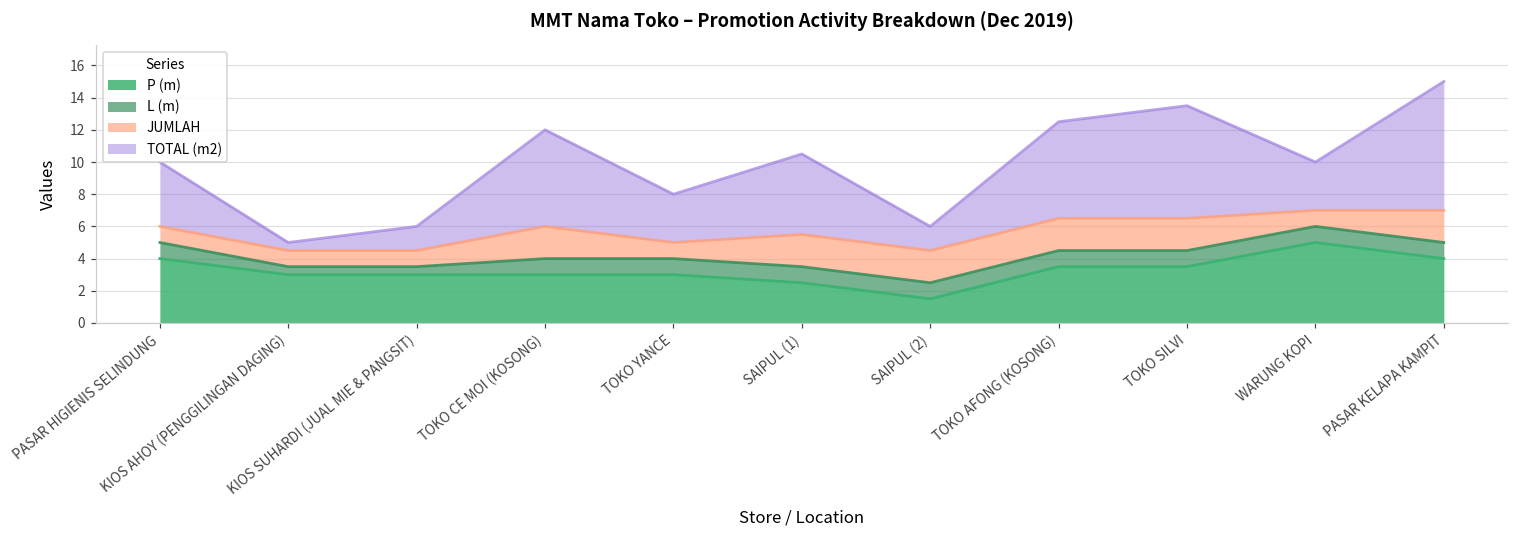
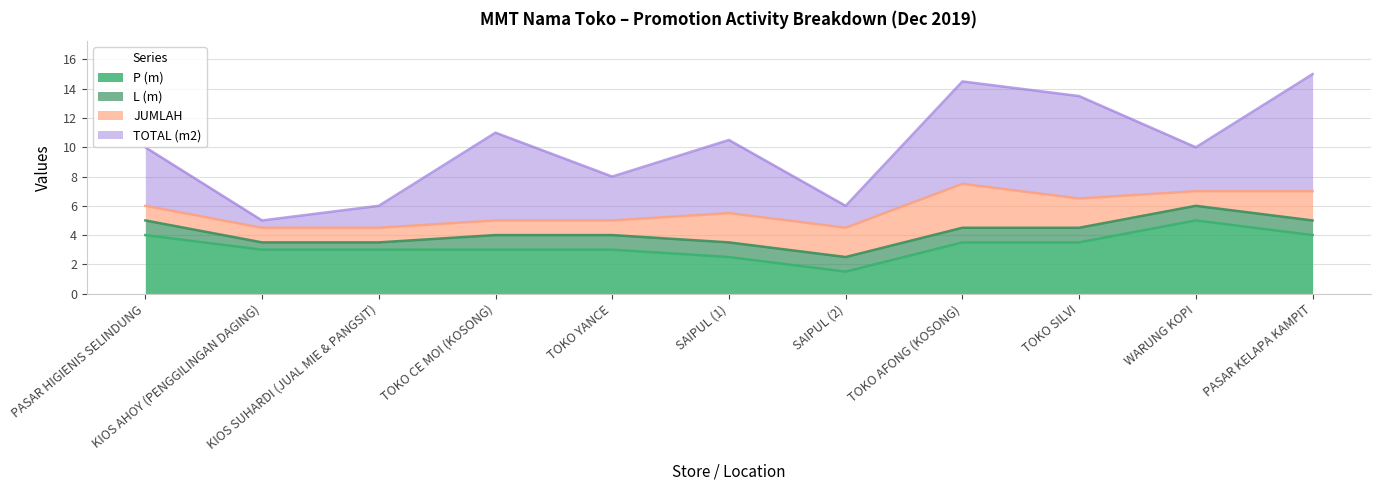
  {
    "JUMLAH": {
      "PASAR HIGIENIS SELINDUNG": 1,
      "KIOS AHOY (PENGGILINGAN DAGING)": 1,
      "KIOS SUHARDI (JUAL MIE & PANGSIT)": 1,
-     "TOKO CE MOI (KOSONG)": 2,
+     "TOKO CE MOI (KOSONG)": 1,
      "TOKO YANCE": 1,
      "SAIPUL (1)": 2,
      "SAIPUL (2)": 2,
-     "TOKO AFONG (KOSONG)": 2,
+     "TOKO AFONG (KOSONG)": 3,
      "TOKO SILVI": 2,
      "WARUNG KOPI": 1,
      "PASAR KELAPA KAMPIT": 2
    },
    "TOTAL (m2)": {
      "KIOS AHOY (PENGGILINGAN DAGING)": 0.5,
      "KIOS SUHARDI (JUAL MIE & PANGSIT)": 1.5,
      "TOKO CE MOI (KOSONG)": 6,
      "TOKO YANCE": 3,
      "SAIPUL (1)": 5,
      "SAIPUL (2)": 1.5,
-     "TOKO AFONG (KOSONG)": 6,
+     "TOKO AFONG (KOSONG)": 7,
      "TOKO SILVI": 7,
      "WARUNG KOPI": 3,
      "PASAR KELAPA KAMPIT": 8
    }
  }
